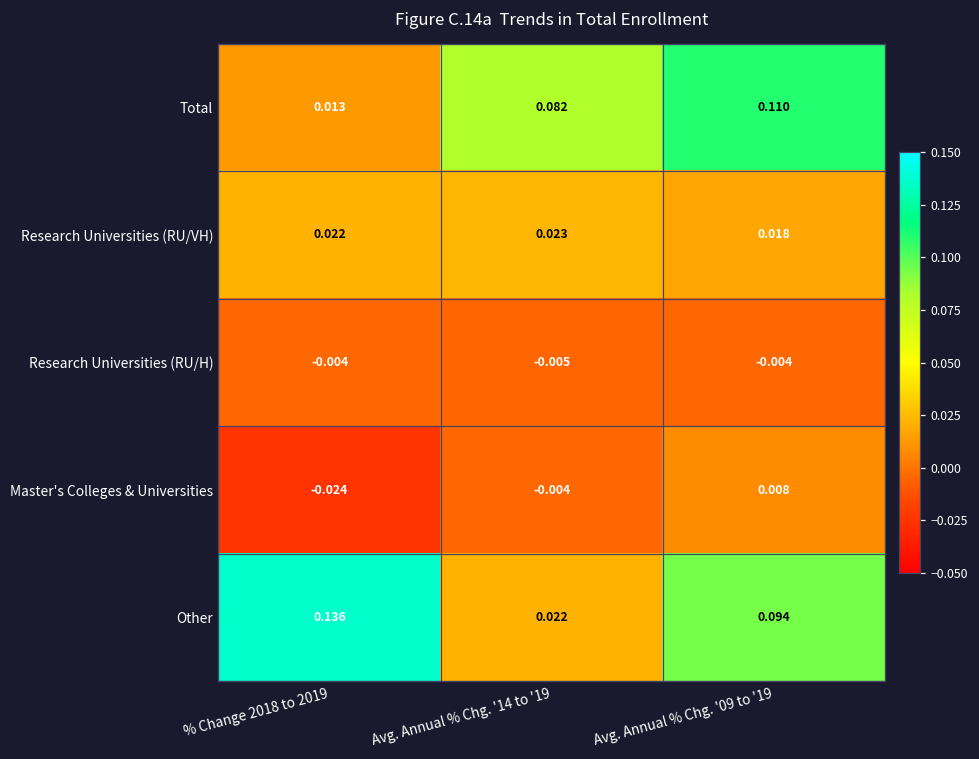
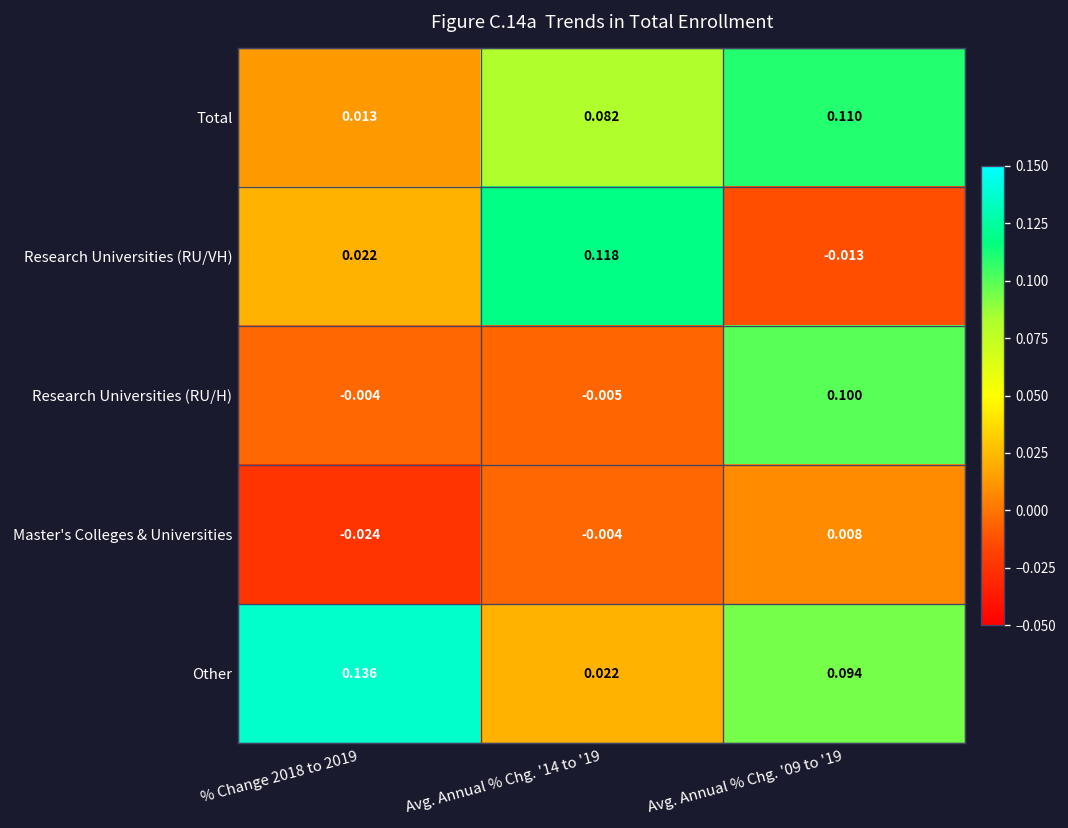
  {
    "Total": {
      "% Change 2018 to 2019": 0.013,
      "Avg. Annual % Chg. '14 to '19": 0.082,
      "Avg. Annual % Chg. '09 to '19": 0.110
    },
    "Research Universities (RU/VH)": {
      "% Change 2018 to 2019": 0.022,
-     "Avg. Annual % Chg. '14 to '19": 0.023,
-     "Avg. Annual % Chg. '09 to '19": 0.018
+     "Avg. Annual % Chg. '14 to '19": 0.118,
+     "Avg. Annual % Chg. '09 to '19": -0.013
    },
    "Research Universities (RU/H)": {
      "% Change 2018 to 2019": -0.004,
      "Avg. Annual % Chg. '14 to '19": -0.005,
-     "Avg. Annual % Chg. '09 to '19": -0.004
+     "Avg. Annual % Chg. '09 to '19": 0.100
    },
    "Master's Colleges & Universities": {
      "% Change 2018 to 2019": -0.024,
      "Avg. Annual % Chg. '14 to '19": -0.004,
      "Avg. Annual % Chg. '09 to '19": 0.008
    },
    "Other": {
      "% Change 2018 to 2019": 0.136,
      "Avg. Annual % Chg. '14 to '19": 0.022,
      "Avg. Annual % Chg. '09 to '19": 0.094
    }
  }
